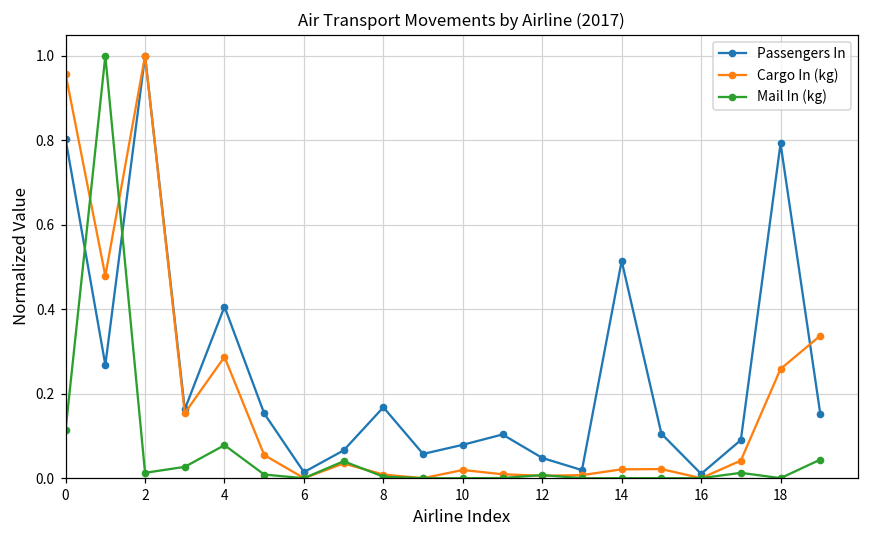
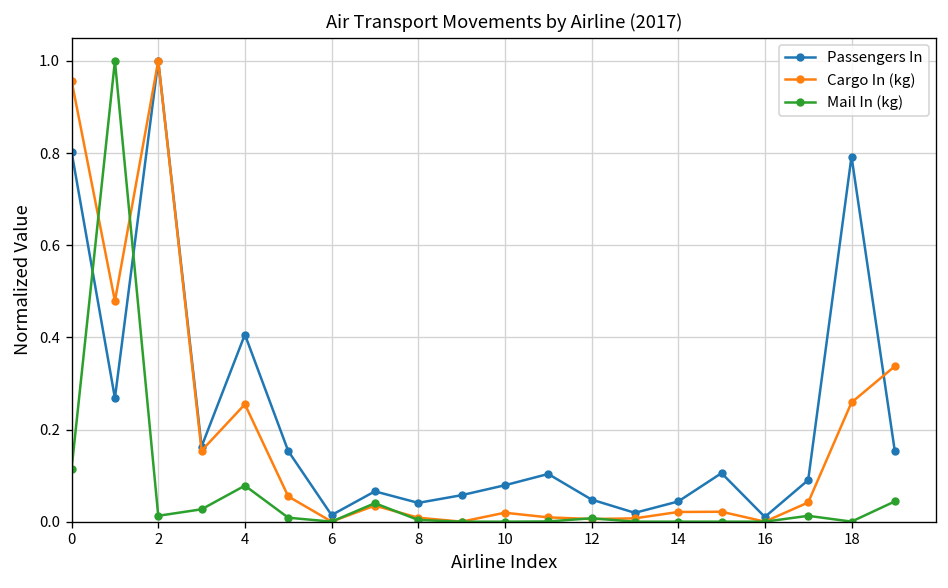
  {
    "Passengers In": {
      "0": 0.80,
      "4": 0.41,
      "6": 0.01,
-     "8": 0.17,
+     "8": 0.04,
      "10": 0.08,
      "12": 0.05,
-     "14": 0.51,
+     "14": 0.04,
      "16": 0.01,
      "18": 0.79
    },
    "Cargo In (kg)": {
      "0": 0.96,
-     "4": 0.29,
+     "4": 0.25,
      "10": 0.02,
      "14": 0.02,
      "18": 0.26
    },
    "Mail In (kg)": {
      "0": 0.11,
      "2": 0.01,
      "4": 0.08,
      "10": 0.00,
      "14": 0.00,
      "18": 0.00
    }
  }
